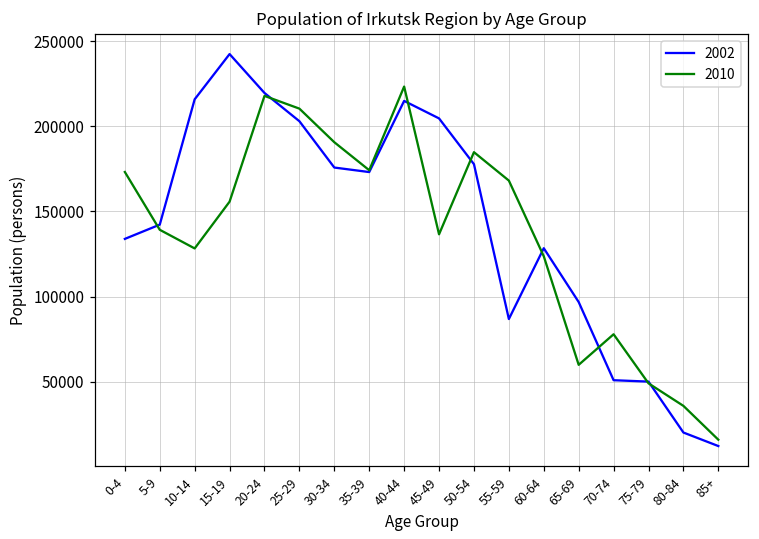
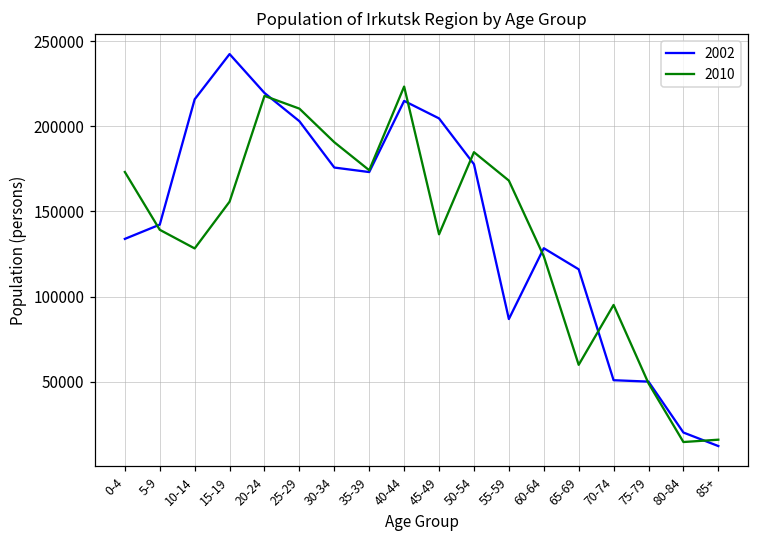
  {
    "2002": {
      "0-4": 134000,
      "5-9": 142000,
      "10-14": 216000,
      "15-19": 243000,
      "20-24": 220000,
      "25-29": 203000,
      "30-34": 176000,
      "40-44": 215000,
      "45-49": 205000,
      "50-54": 178000,
      "55-59": 87000,
      "60-64": 128000,
-     "65-69": 97000,
+     "65-69": 116000,
      "70-74": 51000,
      "80-84": 20000,
      "85+": 12000
    },
    "2010": {
      "0-4": 173000,
      "5-9": 139000,
      "10-14": 128000,
      "15-19": 156000,
      "20-24": 218000,
      "25-29": 210000,
      "30-34": 191000,
      "40-44": 223000,
      "45-49": 137000,
      "50-54": 185000,
      "55-59": 168000,
      "60-64": 124000,
      "65-69": 60000,
-     "70-74": 78000,
-     "80-84": 36000,
+     "70-74": 95000,
+     "80-84": 14000,
      "85+": 16000
    }
  }
